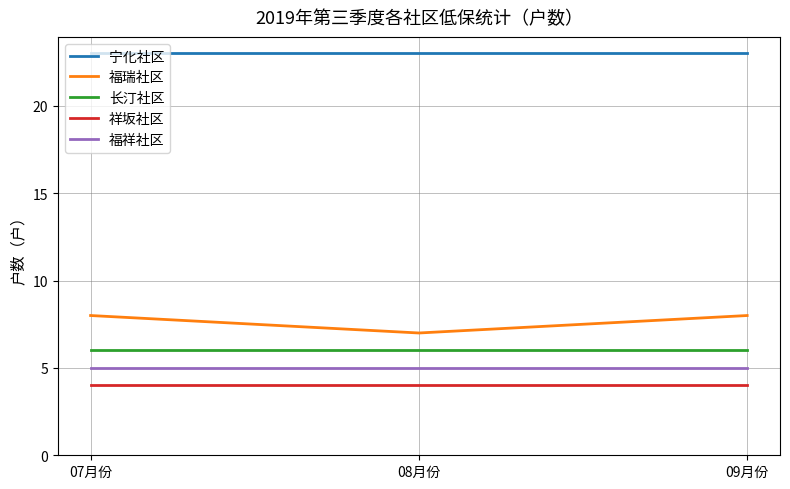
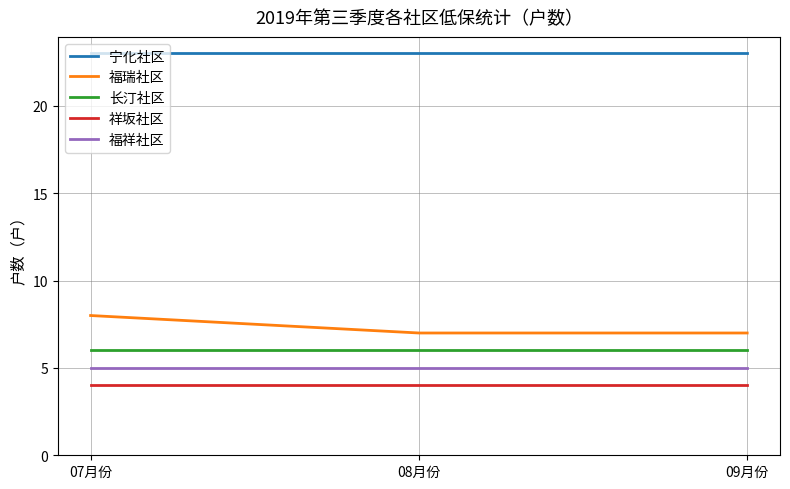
  {
    "宁化社区": {
      "08月份": 23,
      "09月份": 23
    },
    "福瑞社区": {
      "07月份": 8,
      "08月份": 7,
-     "09月份": 8
+     "09月份": 7
    },
    "长汀社区": {
      "07月份": 6,
      "08月份": 6,
      "09月份": 6
    },
    "祥坂社区": {
      "07月份": 4,
      "08月份": 4,
      "09月份": 4
    },
    "福祥社区": {
      "07月份": 5,
      "08月份": 5,
      "09月份": 5
    }
  }
